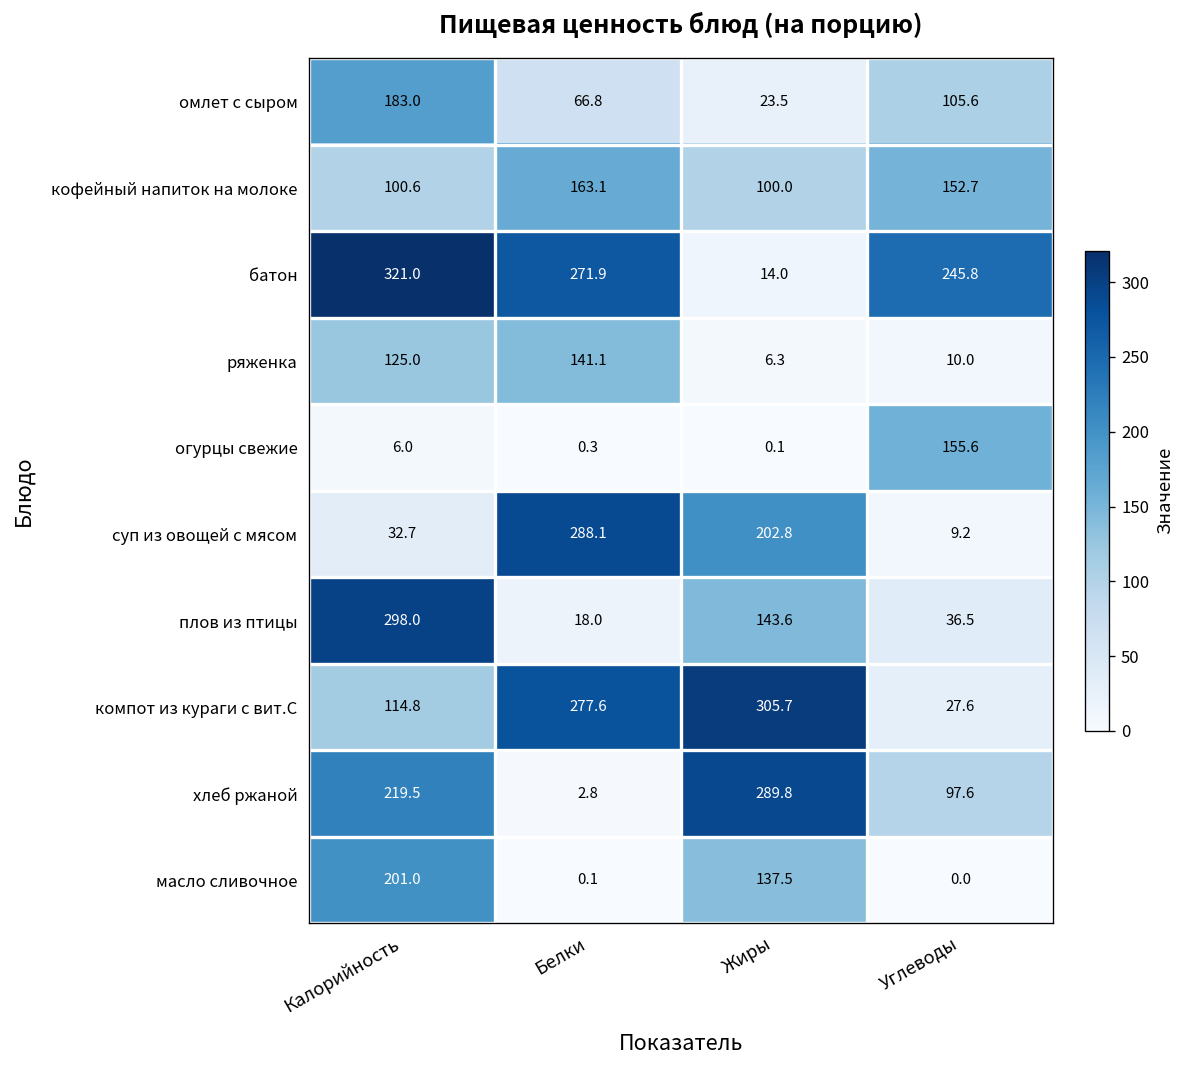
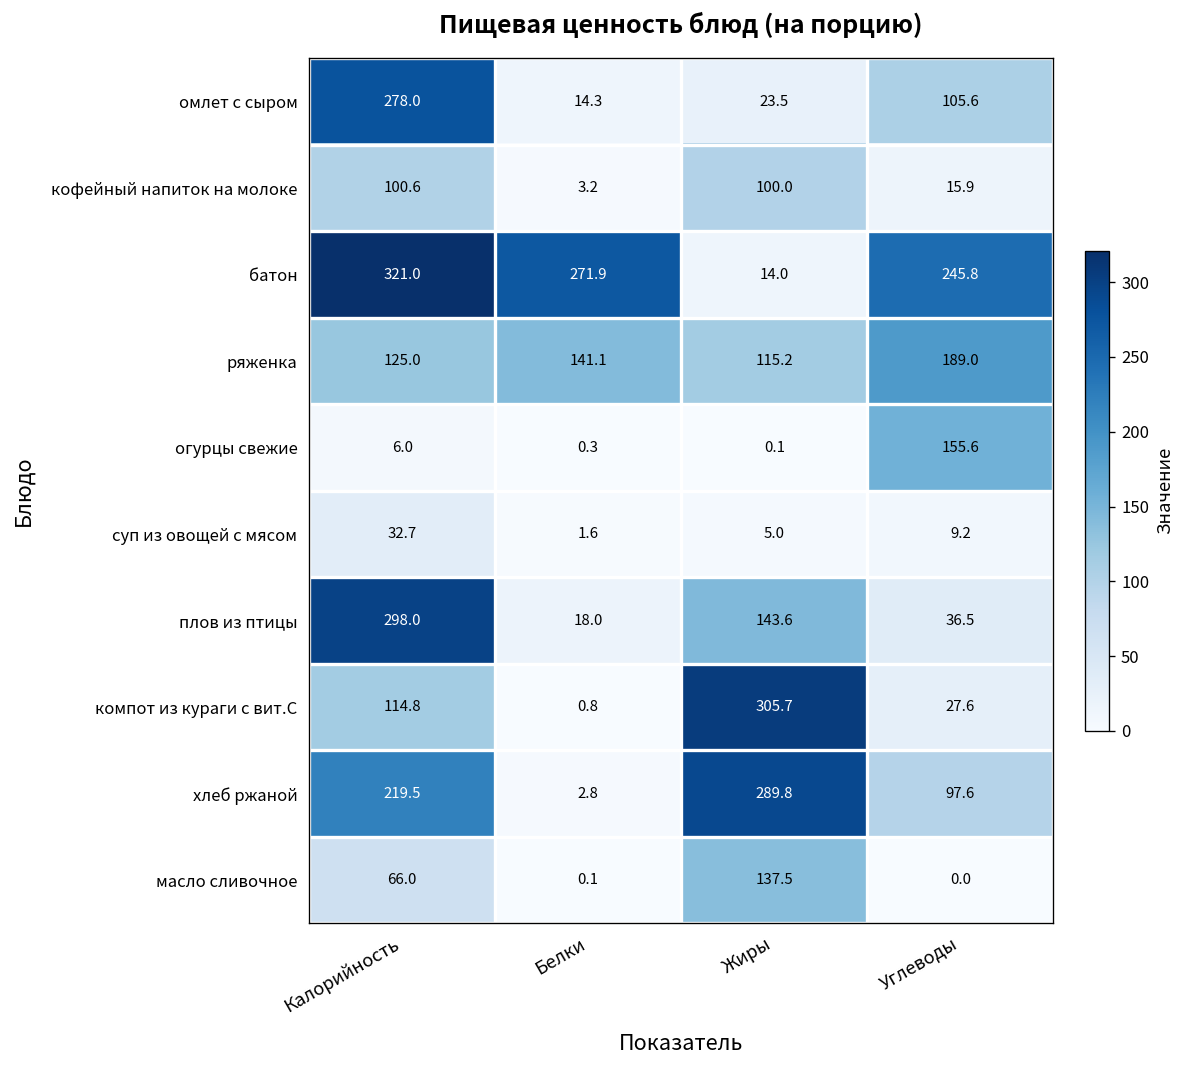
  {
    "омлет с сыром": {
-     "Калорийность": 183.0,
-     "Белки": 66.8,
+     "Калорийность": 278.0,
+     "Белки": 14.3,
      "Жиры": 23.5,
      "Углеводы": 105.6
    },
    "кофейный напиток на молоке": {
      "Калорийность": 100.6,
-     "Белки": 163.1,
+     "Белки": 3.2,
      "Жиры": 100.0,
-     "Углеводы": 152.7
+     "Углеводы": 15.9
    },
    "батон": {
      "Калорийность": 321.0,
      "Белки": 271.9,
      "Жиры": 14.0,
      "Углеводы": 245.8
    },
    "ряженка": {
      "Калорийность": 125.0,
      "Белки": 141.1,
-     "Жиры": 6.3,
-     "Углеводы": 10.0
+     "Жиры": 115.2,
+     "Углеводы": 189.0
    },
    "огурцы свежие": {
      "Калорийность": 6.0,
      "Белки": 0.3,
      "Жиры": 0.1,
      "Углеводы": 155.6
    },
    "суп из овощей с мясом": {
      "Калорийность": 32.7,
-     "Белки": 288.1,
-     "Жиры": 202.8,
+     "Белки": 1.6,
+     "Жиры": 5.0,
      "Углеводы": 9.2
    },
    "плов из птицы": {
      "Калорийность": 298.0,
      "Белки": 18.0,
      "Жиры": 143.6,
      "Углеводы": 36.5
    },
    "компот из кураги с вит.С": {
      "Калорийность": 114.8,
-     "Белки": 277.6,
+     "Белки": 0.8,
      "Жиры": 305.7,
      "Углеводы": 27.6
    },
    "хлеб ржаной": {
      "Калорийность": 219.5,
      "Белки": 2.8,
      "Жиры": 289.8,
      "Углеводы": 97.6
    },
    "масло сливочное": {
-     "Калорийность": 201.0,
+     "Калорийность": 66.0,
      "Белки": 0.1,
      "Жиры": 137.5,
      "Углеводы": 0.0
    }
  }
